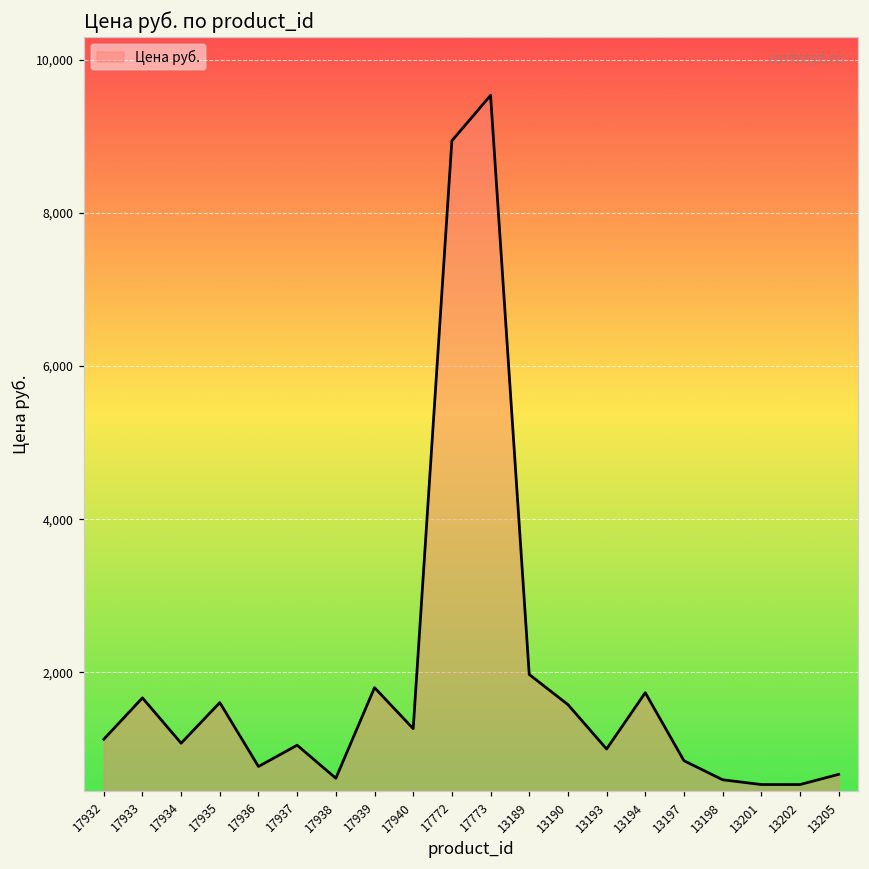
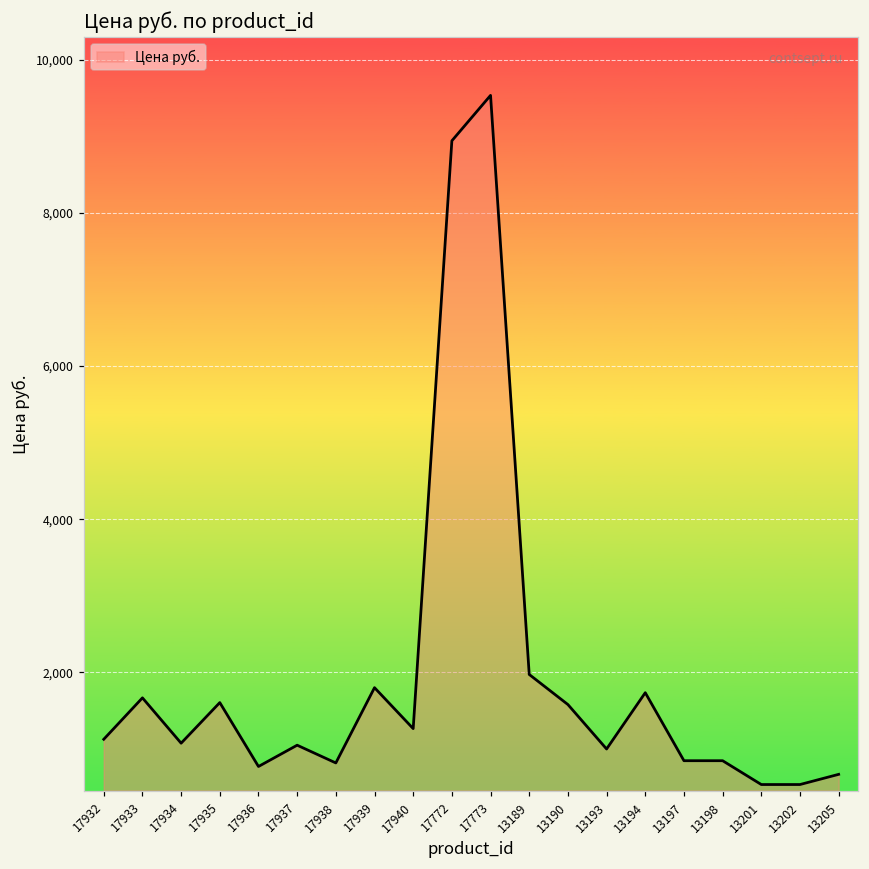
  {
    "17932": "1,100",
    "17933": "1,700",
    "17934": "1,100",
    "17935": "1,600",
    "17936": "800",
    "17937": "1,100",
-   "17938": "600",
+   "17938": "800",
    "17939": "1,800",
    "17940": "1,300",
    "17772": "8,900",
    "17773": "9,500",
    "13189": "2,000",
    "13190": "1,600",
    "13193": "1,000",
    "13194": "1,700",
    "13197": "800",
-   "13198": "600",
+   "13198": "800",
    "13201": "500",
    "13202": "500",
    "13205": "700"
  }
